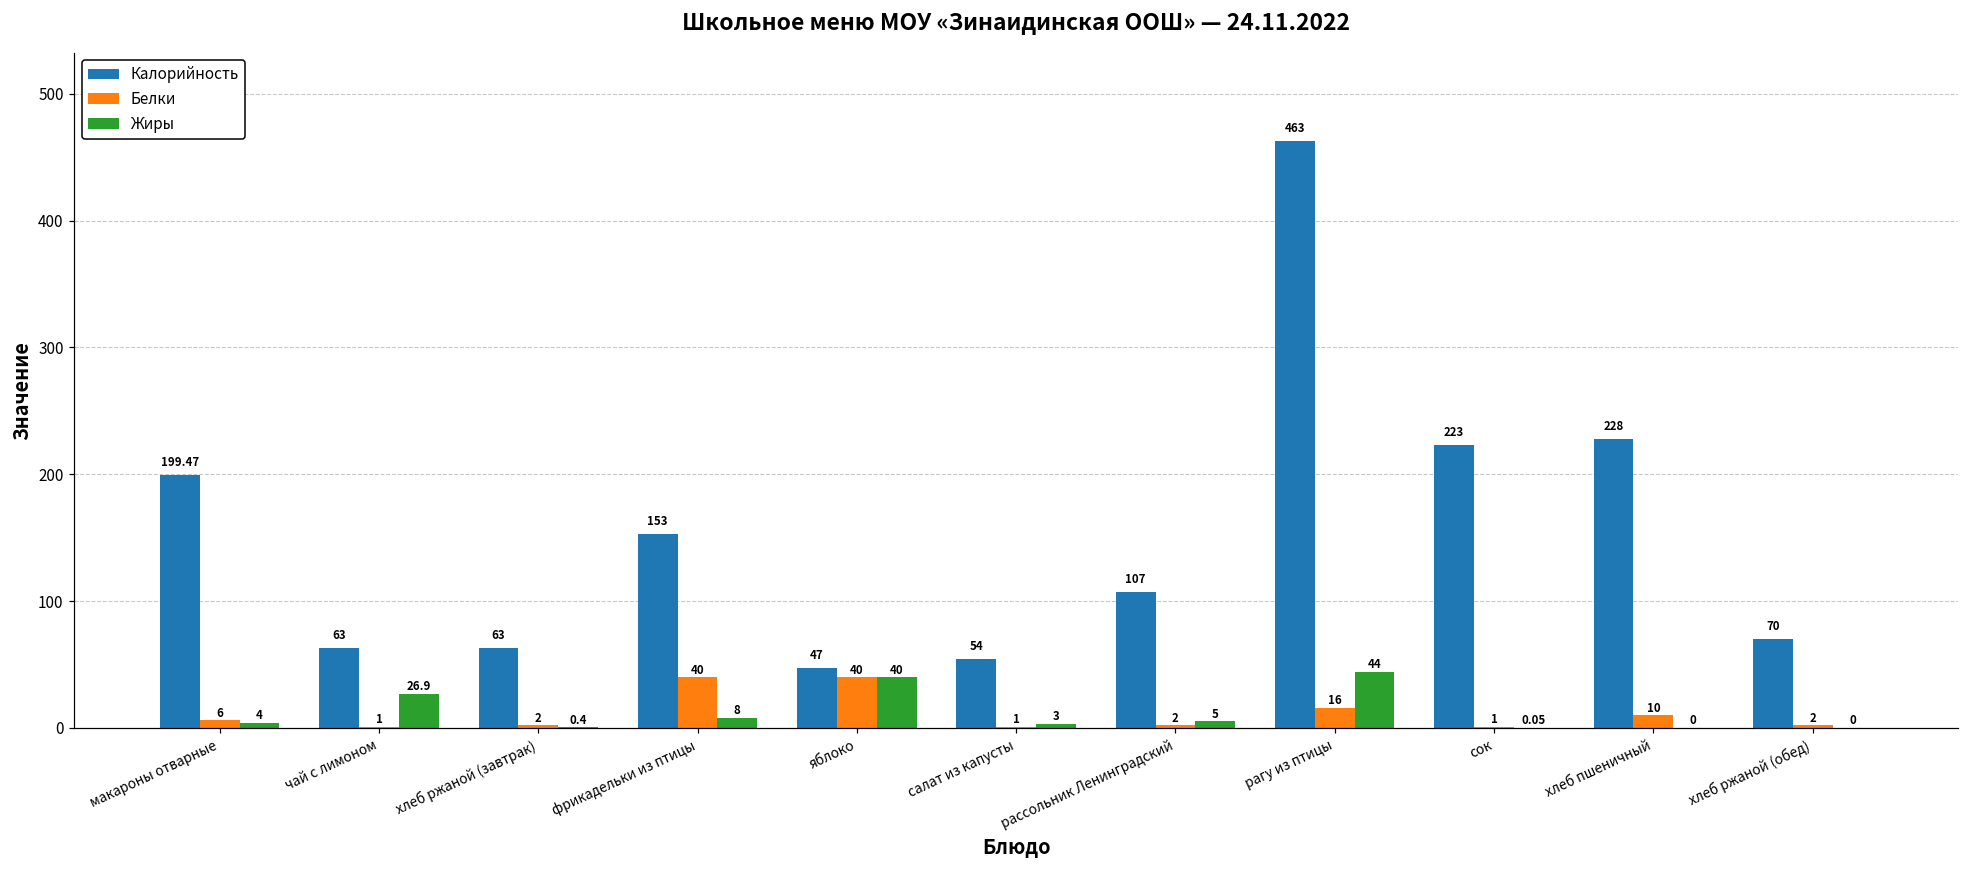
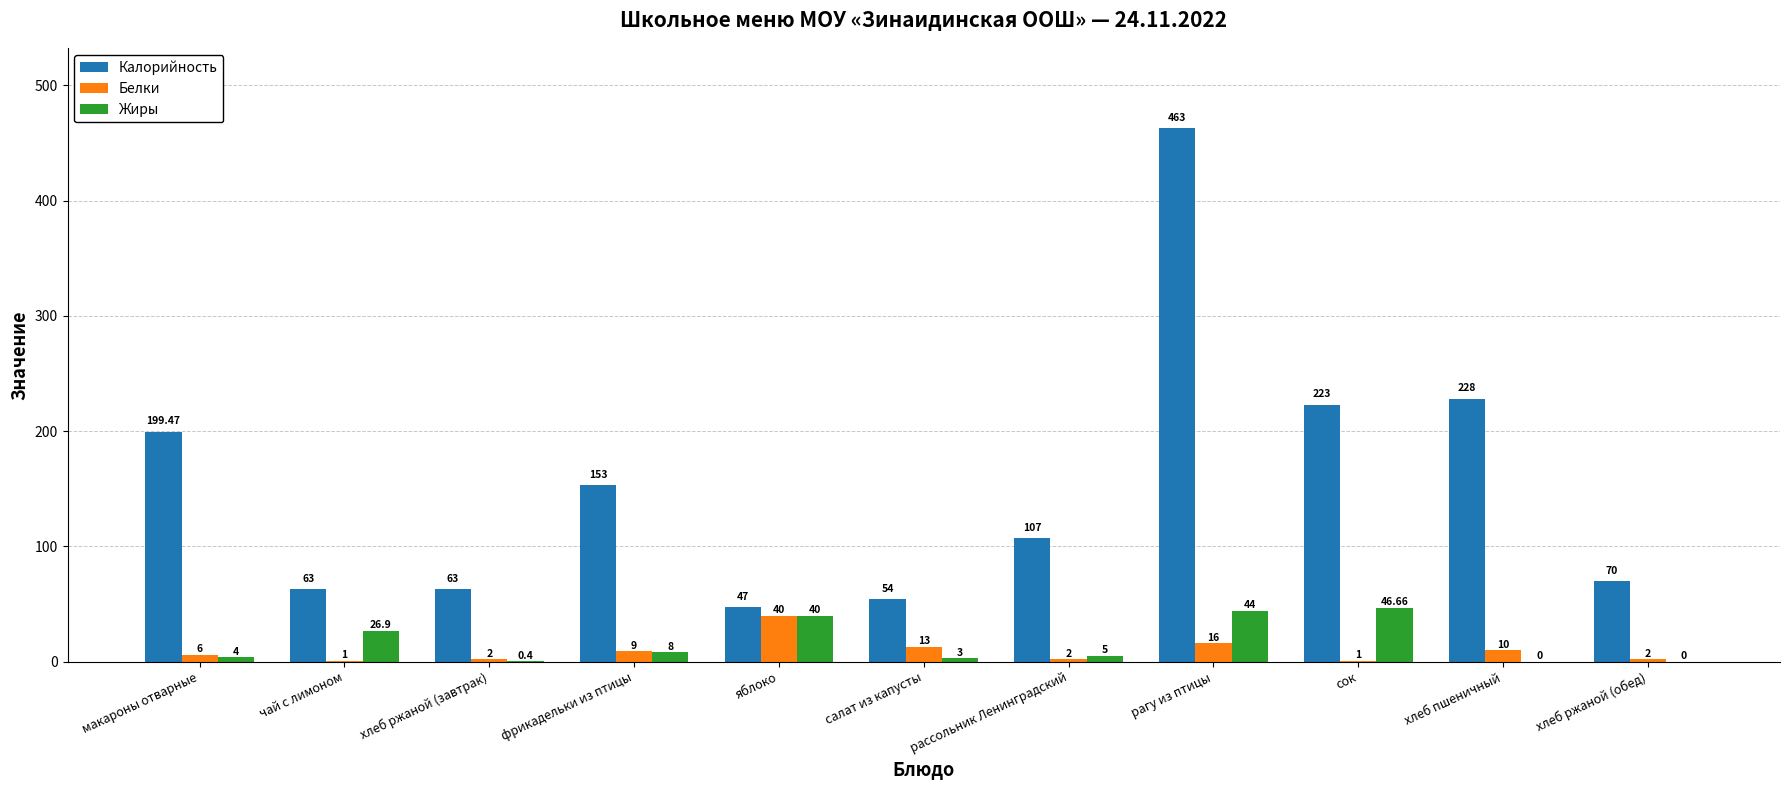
  {
    "Калорийность": {
      "макароны отварные": 199.47,
      "чай с лимоном": 63,
      "хлеб ржаной (завтрак)": 63,
      "фрикадельки из птицы": 153,
      "яблоко": 47,
      "салат из капусты": 54,
      "рассольник Ленинградский": 107,
      "рагу из птицы": 463,
      "сок": 223,
      "хлеб пшеничный": 228,
      "хлеб ржаной (обед)": 70
    },
    "Белки": {
      "макароны отварные": 6,
      "чай с лимоном": 1,
      "хлеб ржаной (завтрак)": 2,
-     "фрикадельки из птицы": 40,
+     "фрикадельки из птицы": 9,
      "яблоко": 40,
-     "салат из капусты": 1,
+     "салат из капусты": 13,
      "рассольник Ленинградский": 2,
      "рагу из птицы": 16,
      "сок": 1,
      "хлеб пшеничный": 10,
      "хлеб ржаной (обед)": 2
    },
    "Жиры": {
      "макароны отварные": 4,
      "чай с лимоном": 26.9,
      "хлеб ржаной (завтрак)": 0.4,
      "фрикадельки из птицы": 8,
      "яблоко": 40,
      "салат из капусты": 3,
      "рассольник Ленинградский": 5,
      "рагу из птицы": 44,
-     "сок": 0.05,
+     "сок": 46.66,
      "хлеб пшеничный": 0,
      "хлеб ржаной (обед)": 0
    }
  }
